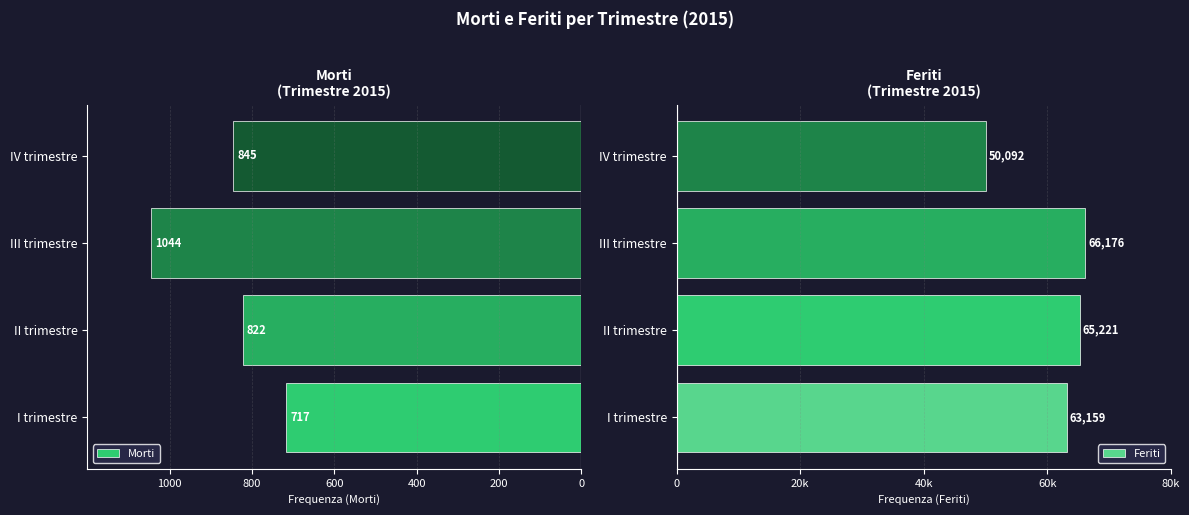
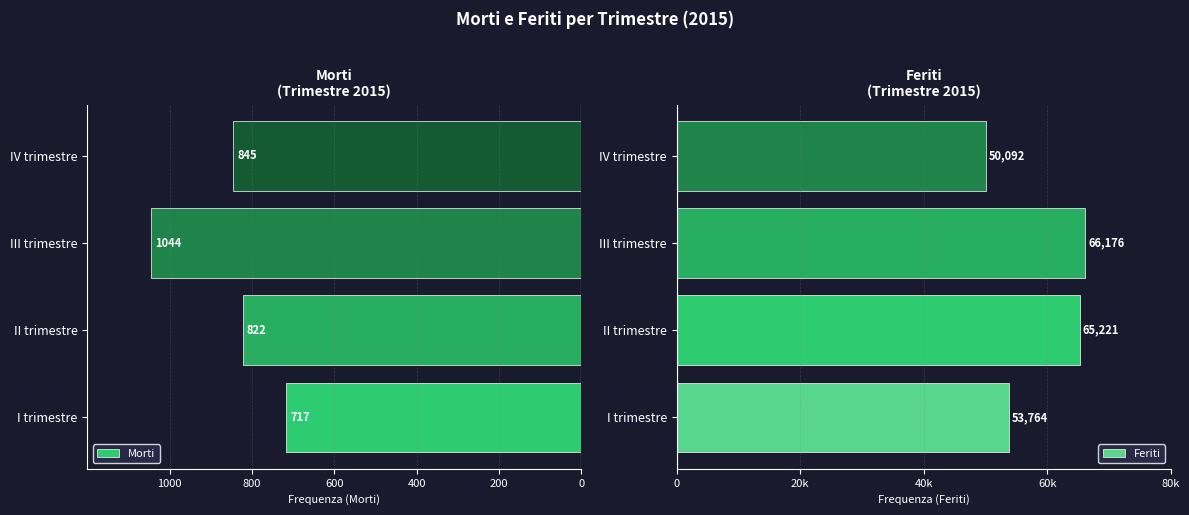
  {
    "Feriti (Trimestre 2015)": {
      "IV trimestre": "50,092",
      "III trimestre": "66,176",
      "II trimestre": "65,221",
-     "I trimestre": "63,159"
+     "I trimestre": "53,764"
    }
  }
